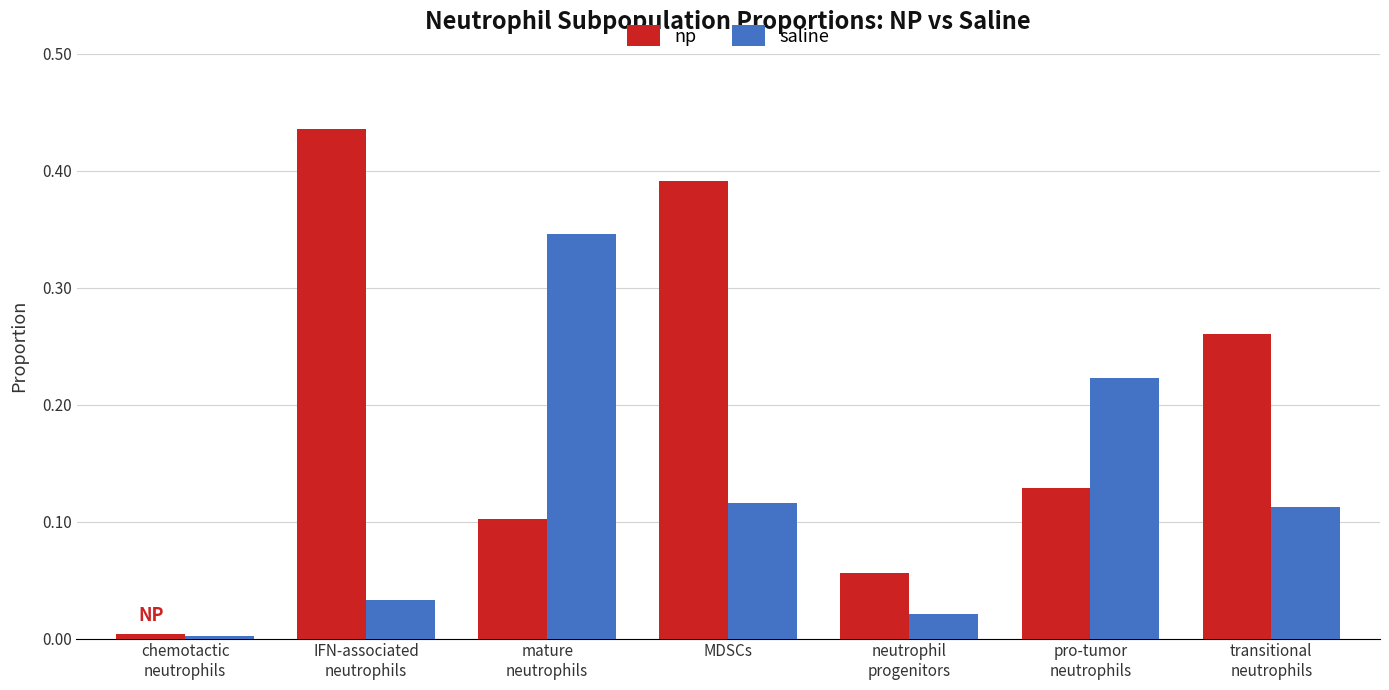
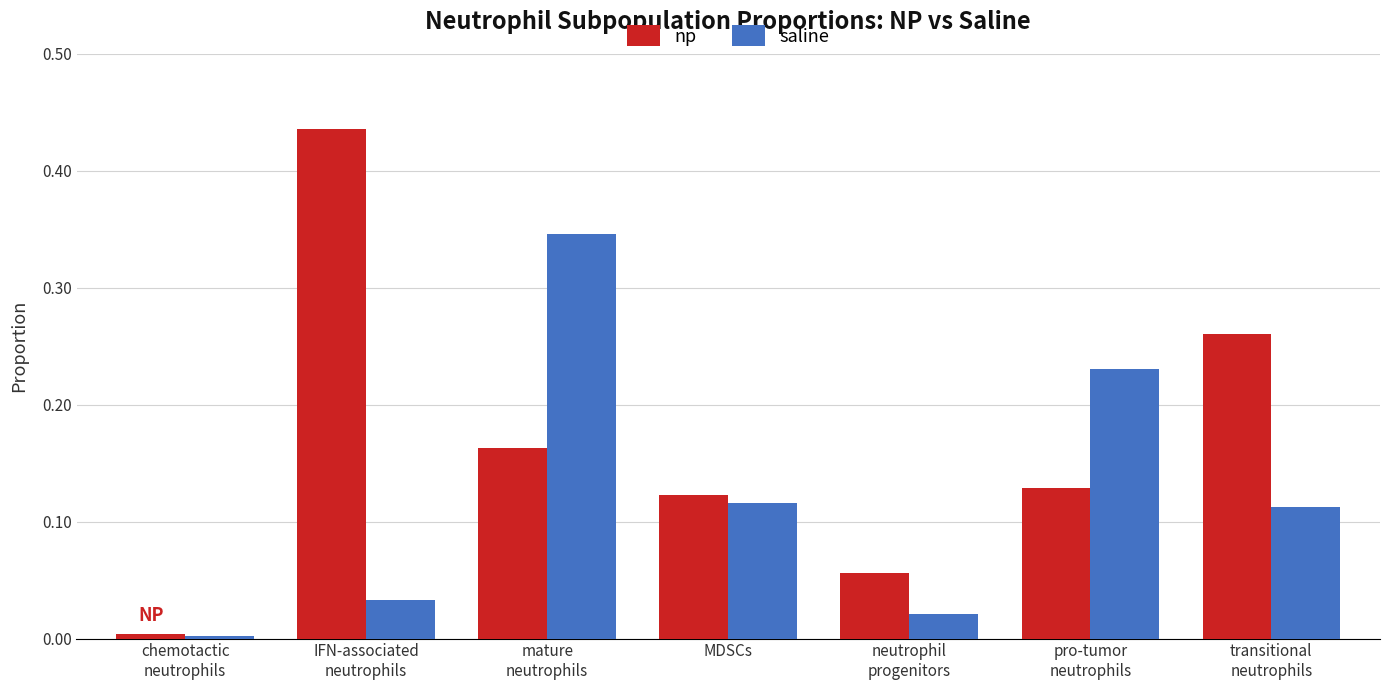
  {
    "np": {
      "chemotactic neutrophils": 0.004,
      "IFN-associated neutrophils": 0.436,
-     "mature neutrophils": 0.102,
-     "MDSCs": 0.391,
+     "mature neutrophils": 0.163,
+     "MDSCs": 0.122,
      "neutrophil progenitors": 0.056,
      "pro-tumor neutrophils": 0.129,
      "transitional neutrophils": 0.261
    },
    "saline": {
      "chemotactic neutrophils": 0.003,
      "IFN-associated neutrophils": 0.033,
      "mature neutrophils": 0.346,
      "MDSCs": 0.116,
      "neutrophil progenitors": 0.021,
-     "pro-tumor neutrophils": 0.222,
+     "pro-tumor neutrophils": 0.231,
      "transitional neutrophils": 0.112
    }
  }
